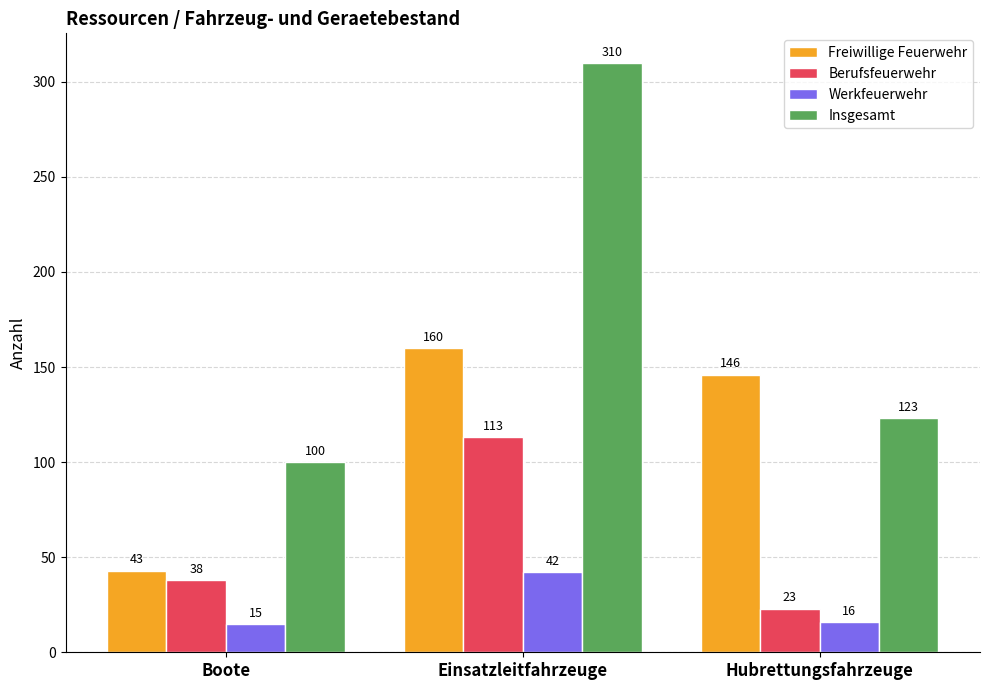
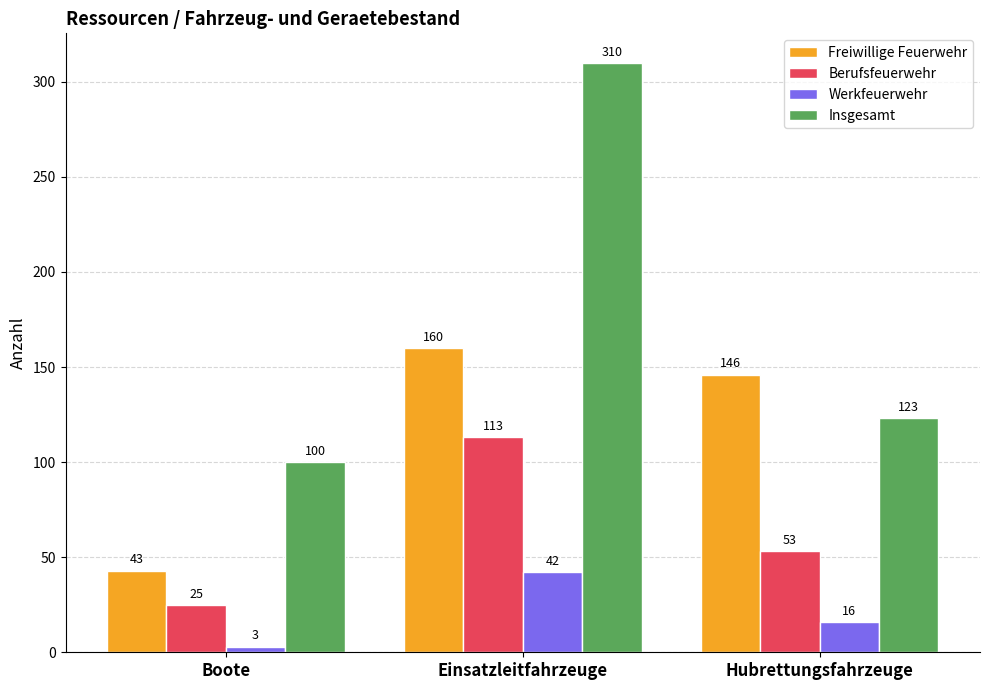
  {
    "Freiwillige Feuerwehr": {
      "Boote": 43,
      "Einsatzleitfahrzeuge": 160,
      "Hubrettungsfahrzeuge": 146
    },
    "Berufsfeuerwehr": {
-     "Boote": 38,
+     "Boote": 25,
      "Einsatzleitfahrzeuge": 113,
-     "Hubrettungsfahrzeuge": 23
+     "Hubrettungsfahrzeuge": 53
    },
    "Werkfeuerwehr": {
-     "Boote": 15,
+     "Boote": 3,
      "Einsatzleitfahrzeuge": 42,
      "Hubrettungsfahrzeuge": 16
    },
    "Insgesamt": {
      "Boote": 100,
      "Einsatzleitfahrzeuge": 310,
      "Hubrettungsfahrzeuge": 123
    }
  }
